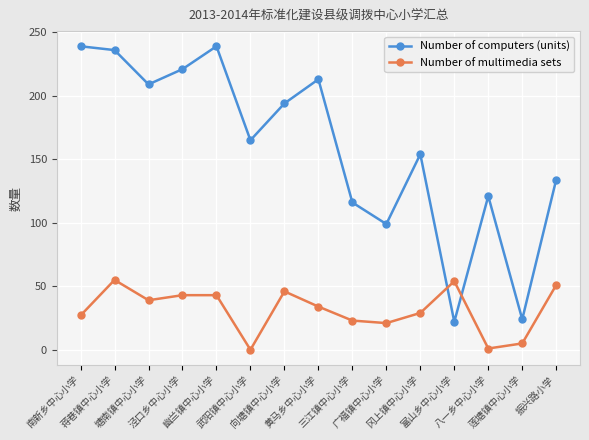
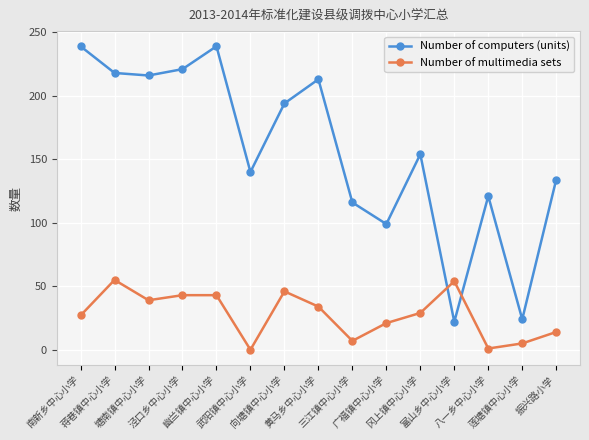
  {
    "Number of computers (units)": {
      "南新乡中心小学": 239,
-     "蒋巷镇中心小学": 236,
-     "塘南镇中心小学": 209,
+     "蒋巷镇中心小学": 218,
+     "塘南镇中心小学": 216,
      "泾口乡中心小学": 221,
      "幽兰镇中心小学": 239,
-     "武阳镇中心小学": 165,
+     "武阳镇中心小学": 140,
      "向塘镇中心小学": 194,
      "黄马乡中心小学": 213,
      "三江镇中心小学": 116,
      "广福镇中心小学": 99,
      "冈上镇中心小学": 154,
      "富山乡中心小学": 22,
      "八一乡中心小学": 121,
      "莲塘镇中心小学": 24,
      "振兴路小学": 134
    },
    "Number of multimedia sets": {
      "南新乡中心小学": 27,
      "蒋巷镇中心小学": 55,
      "塘南镇中心小学": 39,
      "泾口乡中心小学": 43,
      "幽兰镇中心小学": 43,
      "武阳镇中心小学": 0,
      "向塘镇中心小学": 46,
      "黄马乡中心小学": 34,
-     "三江镇中心小学": 23,
+     "三江镇中心小学": 7,
      "广福镇中心小学": 21,
      "冈上镇中心小学": 29,
      "富山乡中心小学": 54,
      "八一乡中心小学": 1,
      "莲塘镇中心小学": 5,
-     "振兴路小学": 51
+     "振兴路小学": 14
    }
  }
